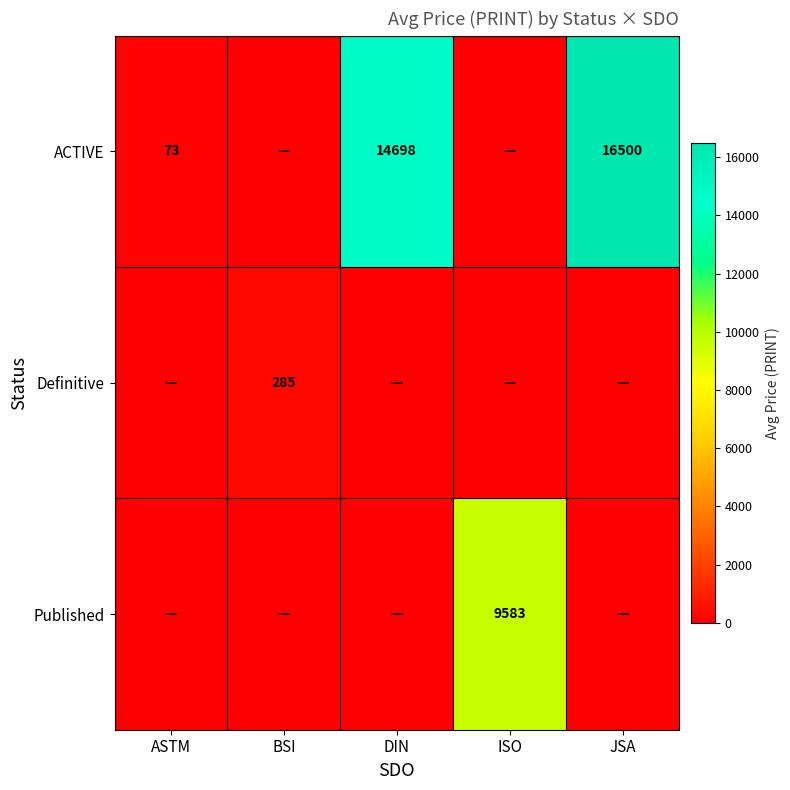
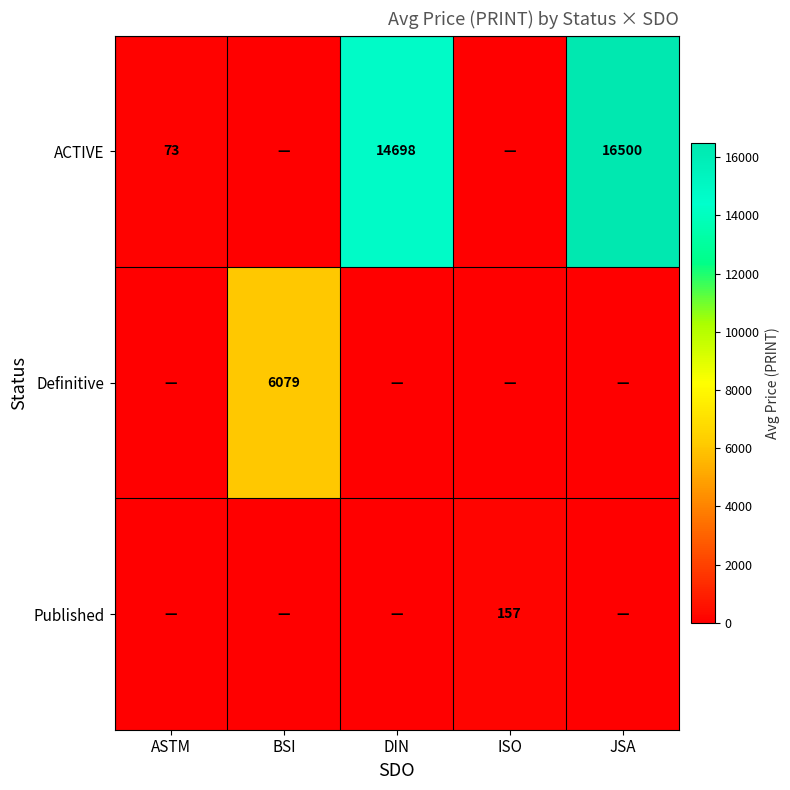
  {
    "ACTIVE": {
      "ASTM": 73,
      "DIN": 14698,
      "JSA": 16500
    },
    "Definitive": {
-     "BSI": 285
+     "BSI": 6079
    },
    "Published": {
-     "ISO": 9583
+     "ISO": 157
    }
  }
